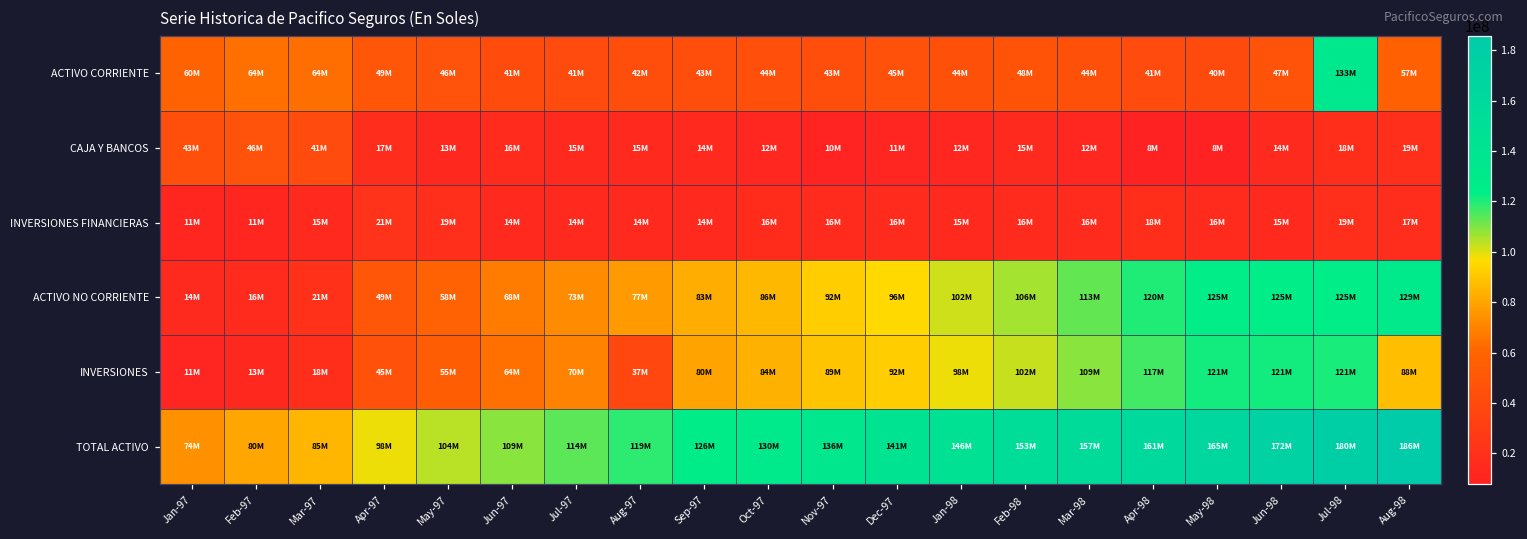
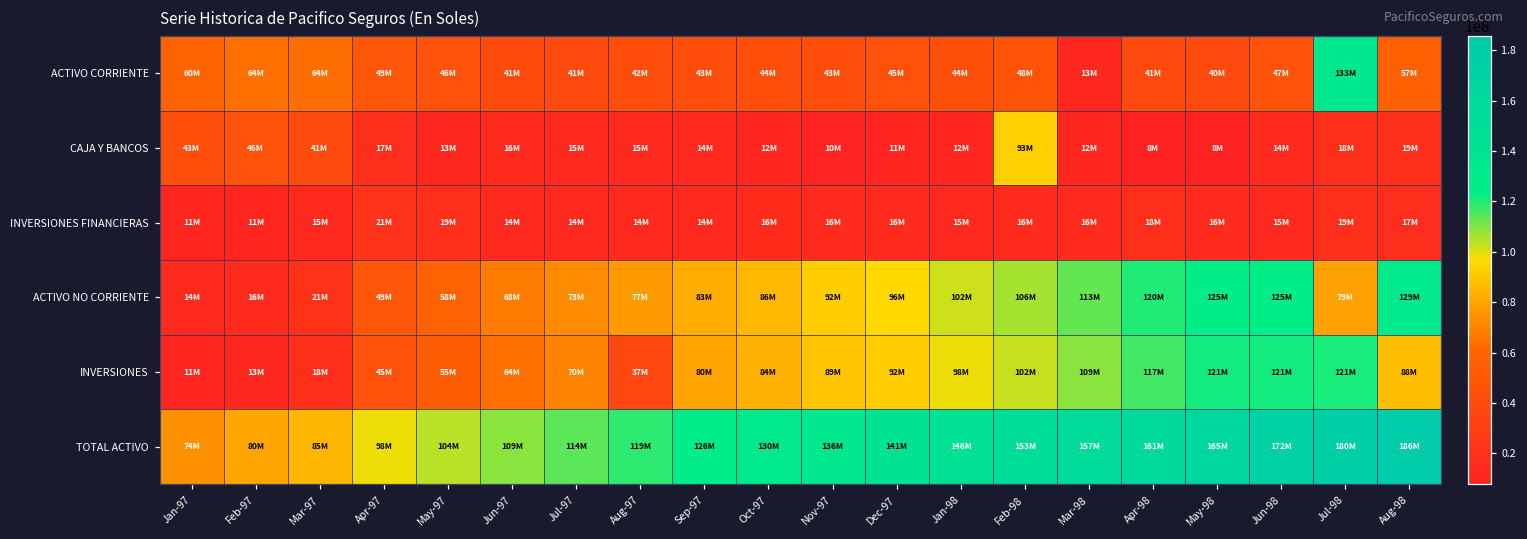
  {
    "ACTIVO CORRIENTE": {
      "Jan-97": "60M",
      "Feb-97": "64M",
      "Mar-97": "64M",
      "Apr-97": "49M",
      "May-97": "46M",
      "Jun-97": "41M",
      "Jul-97": "41M",
      "Aug-97": "42M",
      "Sep-97": "43M",
      "Oct-97": "44M",
      "Nov-97": "43M",
      "Dec-97": "45M",
      "Jan-98": "44M",
      "Feb-98": "48M",
-     "Mar-98": "44M",
+     "Mar-98": "13M",
      "Apr-98": "41M",
      "May-98": "40M",
      "Jun-98": "47M",
      "Jul-98": "133M",
      "Aug-98": "57M"
    },
    "CAJA Y BANCOS": {
      "Jan-97": "43M",
      "Feb-97": "46M",
      "Mar-97": "41M",
      "Apr-97": "17M",
      "May-97": "13M",
      "Jun-97": "16M",
      "Jul-97": "15M",
      "Aug-97": "15M",
      "Sep-97": "14M",
      "Oct-97": "12M",
      "Nov-97": "10M",
      "Dec-97": "11M",
      "Jan-98": "12M",
-     "Feb-98": "15M",
+     "Feb-98": "93M",
      "Mar-98": "12M",
      "Apr-98": "8M",
      "May-98": "8M",
      "Jun-98": "14M",
      "Jul-98": "18M",
      "Aug-98": "19M"
    },
    "INVERSIONES FINANCIERAS": {
      "Jan-97": "11M",
      "Feb-97": "11M",
      "Mar-97": "15M",
      "Apr-97": "21M",
      "May-97": "19M",
      "Jun-97": "14M",
      "Jul-97": "14M",
      "Aug-97": "14M",
      "Sep-97": "14M",
      "Oct-97": "16M",
      "Nov-97": "16M",
      "Dec-97": "16M",
      "Jan-98": "15M",
      "Feb-98": "16M",
      "Mar-98": "16M",
      "Apr-98": "18M",
      "May-98": "16M",
      "Jun-98": "15M",
      "Jul-98": "19M",
      "Aug-98": "17M"
    },
    "ACTIVO NO CORRIENTE": {
      "Jan-97": "14M",
      "Feb-97": "16M",
      "Mar-97": "21M",
      "Apr-97": "49M",
      "May-97": "58M",
      "Jun-97": "68M",
      "Jul-97": "73M",
      "Aug-97": "77M",
      "Sep-97": "83M",
      "Oct-97": "86M",
      "Nov-97": "92M",
      "Dec-97": "96M",
      "Jan-98": "102M",
      "Feb-98": "106M",
      "Mar-98": "113M",
      "Apr-98": "120M",
      "May-98": "125M",
      "Jun-98": "125M",
-     "Jul-98": "125M",
+     "Jul-98": "79M",
      "Aug-98": "129M"
    },
    "INVERSIONES": {
      "Jan-97": "11M",
      "Feb-97": "13M",
      "Mar-97": "18M",
      "Apr-97": "45M",
      "May-97": "55M",
      "Jun-97": "64M",
      "Jul-97": "70M",
      "Aug-97": "37M",
      "Sep-97": "80M",
      "Oct-97": "84M",
      "Nov-97": "89M",
      "Dec-97": "92M",
      "Jan-98": "98M",
      "Feb-98": "102M",
      "Mar-98": "109M",
      "Apr-98": "117M",
      "May-98": "121M",
      "Jun-98": "121M",
      "Jul-98": "121M",
      "Aug-98": "88M"
    },
    "TOTAL ACTIVO": {
      "Jan-97": "74M",
      "Feb-97": "80M",
      "Mar-97": "85M",
      "Apr-97": "98M",
      "May-97": "104M",
      "Jun-97": "109M",
      "Jul-97": "114M",
      "Aug-97": "119M",
      "Sep-97": "126M",
      "Oct-97": "130M",
      "Nov-97": "136M",
      "Dec-97": "141M",
      "Jan-98": "146M",
      "Feb-98": "153M",
      "Mar-98": "157M",
      "Apr-98": "161M",
      "May-98": "165M",
      "Jun-98": "172M",
      "Jul-98": "180M",
      "Aug-98": "186M"
    }
  }
